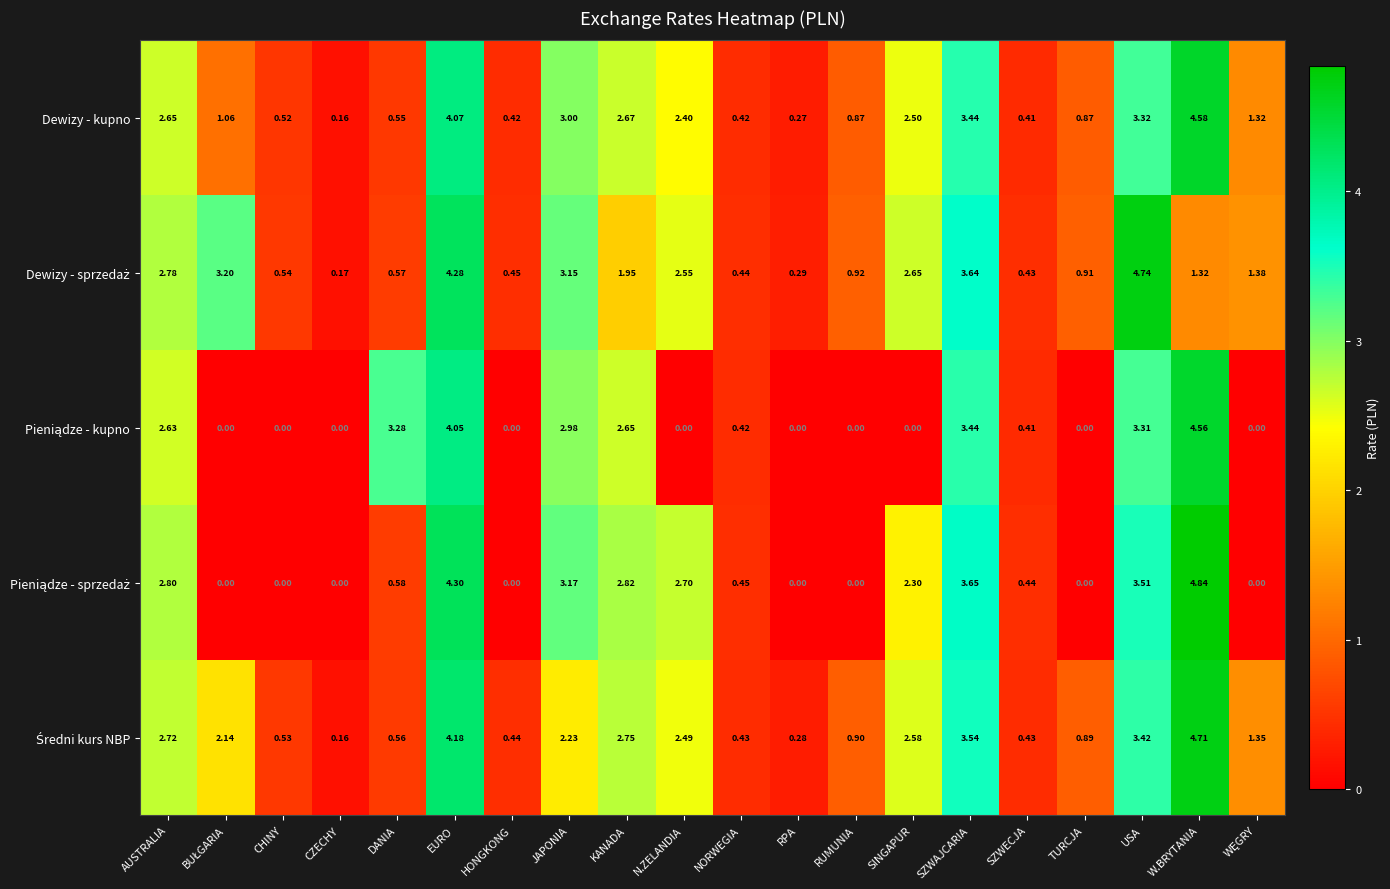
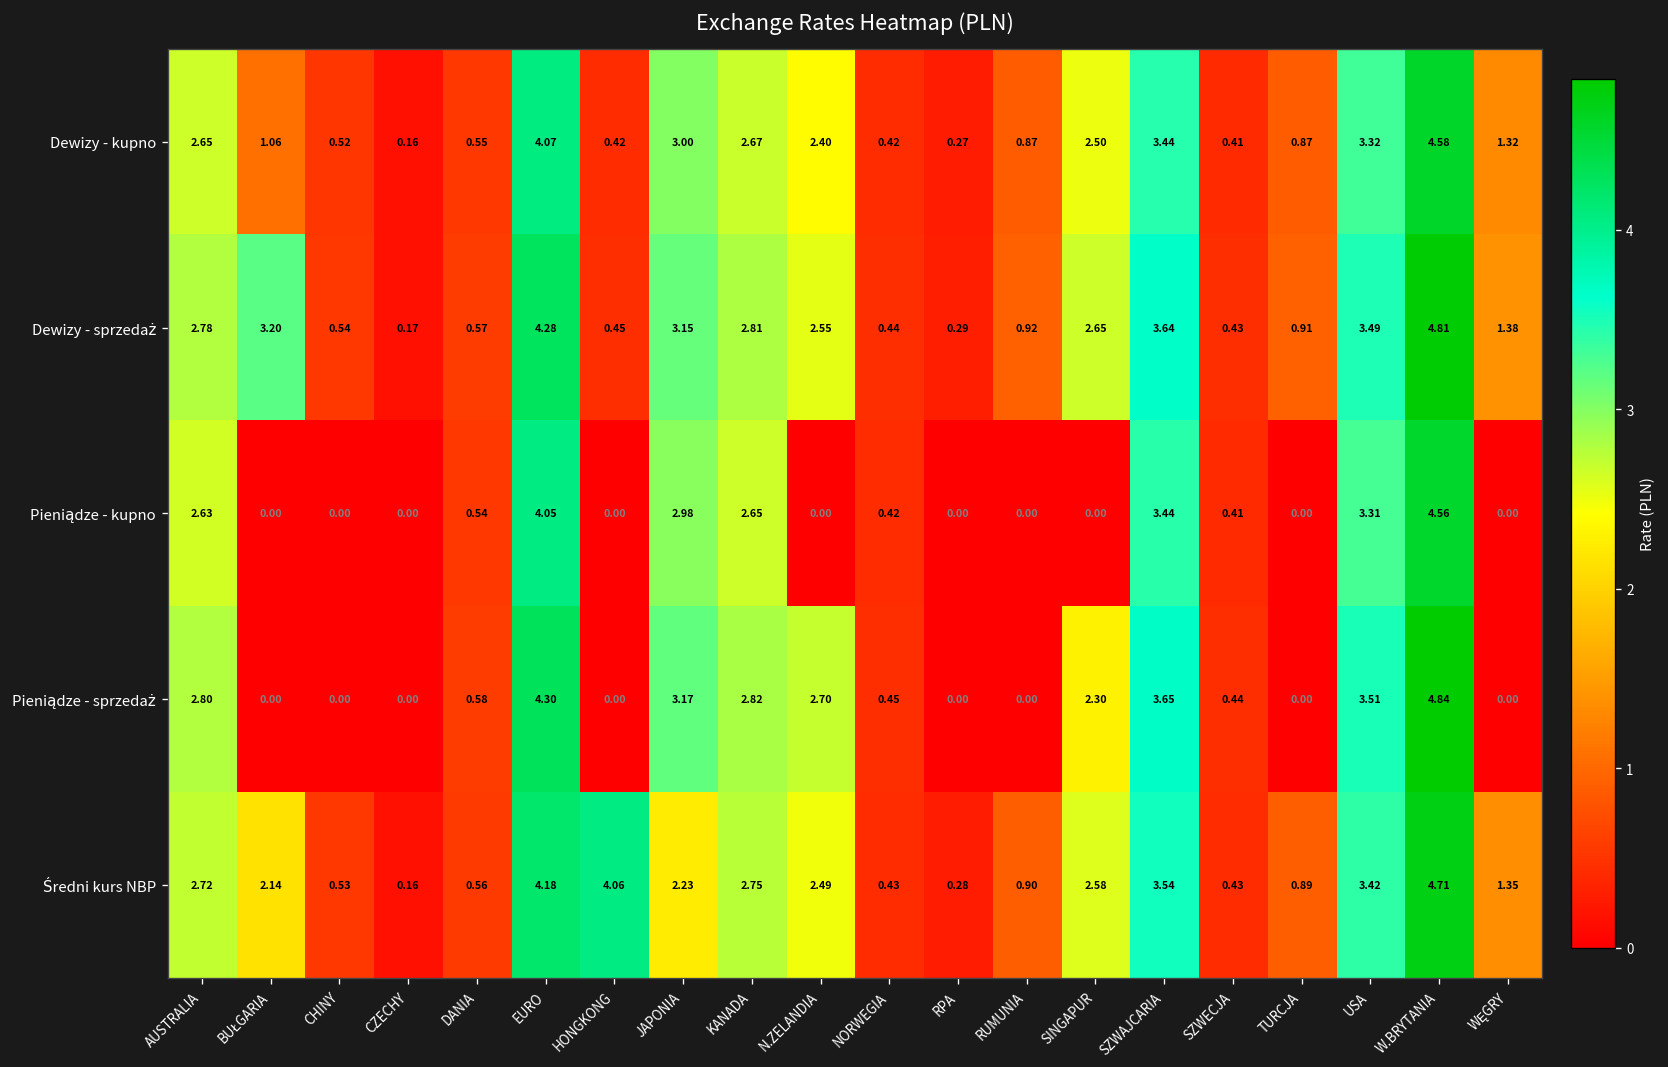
  {
    "Dewizy - kupno": {
      "AUSTRALIA": 2.65,
      "BUŁGARIA": 1.06,
      "CHINY": 0.52,
      "CZECHY": 0.16,
      "DANIA": 0.55,
      "EURO": 4.07,
      "HONGKONG": 0.42,
      "JAPONIA": 3.00,
      "KANADA": 2.67,
      "N.ZELANDIA": 2.40,
      "NORWEGIA": 0.42,
      "RPA": 0.27,
      "RUMUNIA": 0.87,
      "SINGAPUR": 2.50,
      "SZWAJCARIA": 3.44,
      "SZWECJA": 0.41,
      "TURCJA": 0.87,
      "USA": 3.32,
      "W.BRYTANIA": 4.58,
      "WĘGRY": 1.32
    },
    "Dewizy - sprzedaż": {
      "AUSTRALIA": 2.78,
      "BUŁGARIA": 3.20,
      "CHINY": 0.54,
      "CZECHY": 0.17,
      "DANIA": 0.57,
      "EURO": 4.28,
      "HONGKONG": 0.45,
      "JAPONIA": 3.15,
-     "KANADA": 1.95,
+     "KANADA": 2.81,
      "N.ZELANDIA": 2.55,
      "NORWEGIA": 0.44,
      "RPA": 0.29,
      "RUMUNIA": 0.92,
      "SINGAPUR": 2.65,
      "SZWAJCARIA": 3.64,
      "SZWECJA": 0.43,
      "TURCJA": 0.91,
-     "USA": 4.74,
-     "W.BRYTANIA": 1.32,
+     "USA": 3.49,
+     "W.BRYTANIA": 4.81,
      "WĘGRY": 1.38
    },
    "Pieniądze - kupno": {
      "AUSTRALIA": 2.63,
      "BUŁGARIA": 0.00,
      "CHINY": 0.00,
      "CZECHY": 0.00,
-     "DANIA": 3.28,
+     "DANIA": 0.54,
      "EURO": 4.05,
      "HONGKONG": 0.00,
      "JAPONIA": 2.98,
      "KANADA": 2.65,
      "N.ZELANDIA": 0.00,
      "NORWEGIA": 0.42,
      "RPA": 0.00,
      "RUMUNIA": 0.00,
      "SINGAPUR": 0.00,
      "SZWAJCARIA": 3.44,
      "SZWECJA": 0.41,
      "TURCJA": 0.00,
      "USA": 3.31,
      "W.BRYTANIA": 4.56,
      "WĘGRY": 0.00
    },
    "Pieniądze - sprzedaż": {
      "AUSTRALIA": 2.80,
      "BUŁGARIA": 0.00,
      "CHINY": 0.00,
      "CZECHY": 0.00,
      "DANIA": 0.58,
      "EURO": 4.30,
      "HONGKONG": 0.00,
      "JAPONIA": 3.17,
      "KANADA": 2.82,
      "N.ZELANDIA": 2.70,
      "NORWEGIA": 0.45,
      "RPA": 0.00,
      "RUMUNIA": 0.00,
      "SINGAPUR": 2.30,
      "SZWAJCARIA": 3.65,
      "SZWECJA": 0.44,
      "TURCJA": 0.00,
      "USA": 3.51,
      "W.BRYTANIA": 4.84,
      "WĘGRY": 0.00
    },
    "Średni kurs NBP": {
      "AUSTRALIA": 2.72,
      "BUŁGARIA": 2.14,
      "CHINY": 0.53,
      "CZECHY": 0.16,
      "DANIA": 0.56,
      "EURO": 4.18,
-     "HONGKONG": 0.44,
+     "HONGKONG": 4.06,
      "JAPONIA": 2.23,
      "KANADA": 2.75,
      "N.ZELANDIA": 2.49,
      "NORWEGIA": 0.43,
      "RPA": 0.28,
      "RUMUNIA": 0.90,
      "SINGAPUR": 2.58,
      "SZWAJCARIA": 3.54,
      "SZWECJA": 0.43,
      "TURCJA": 0.89,
      "USA": 3.42,
      "W.BRYTANIA": 4.71,
      "WĘGRY": 1.35
    }
  }
